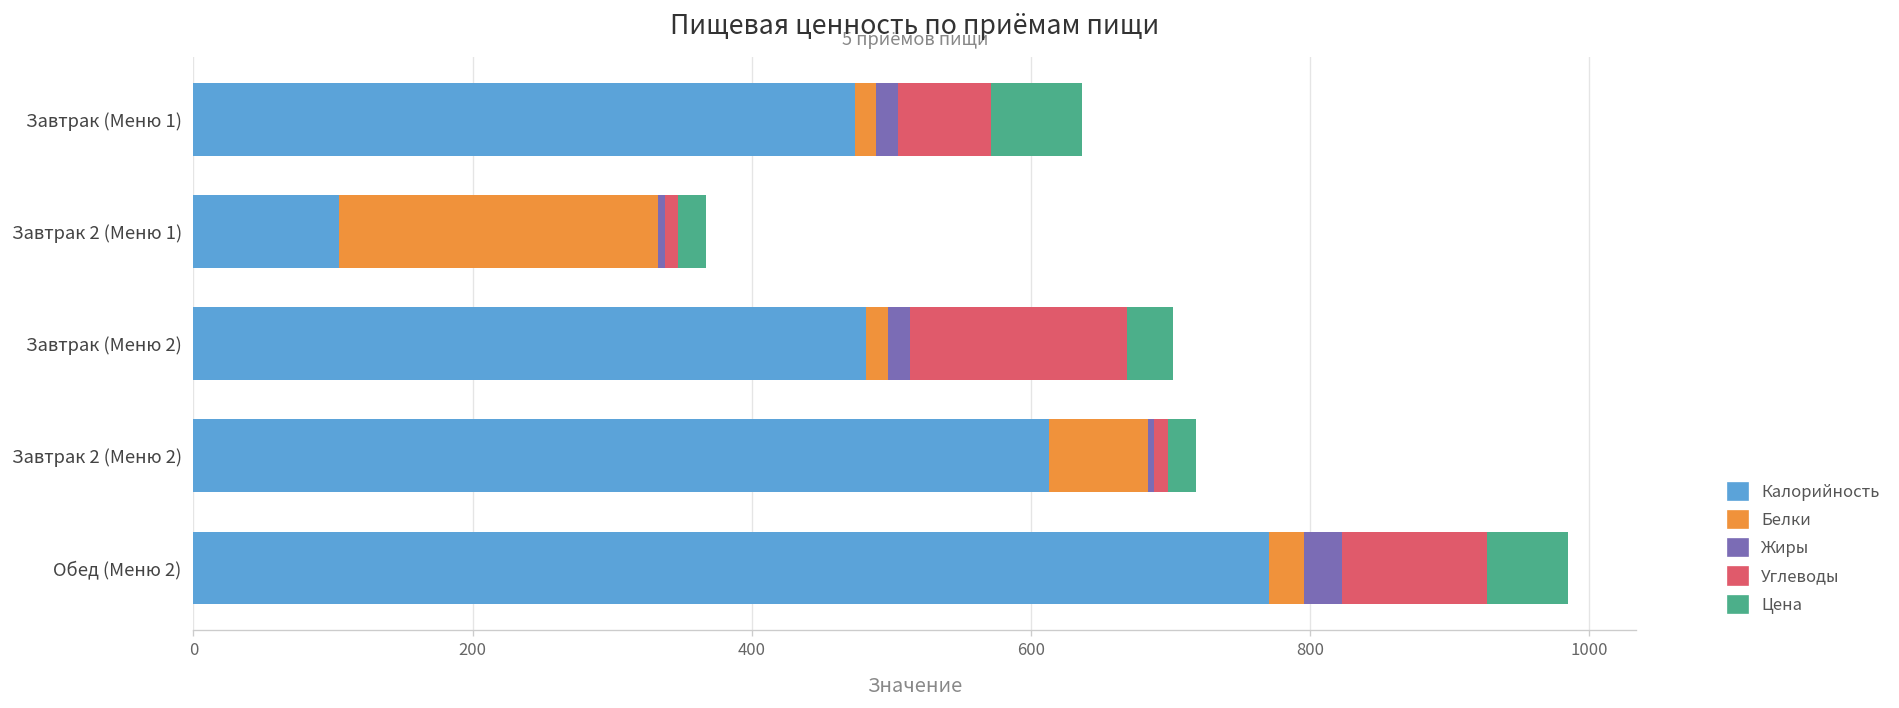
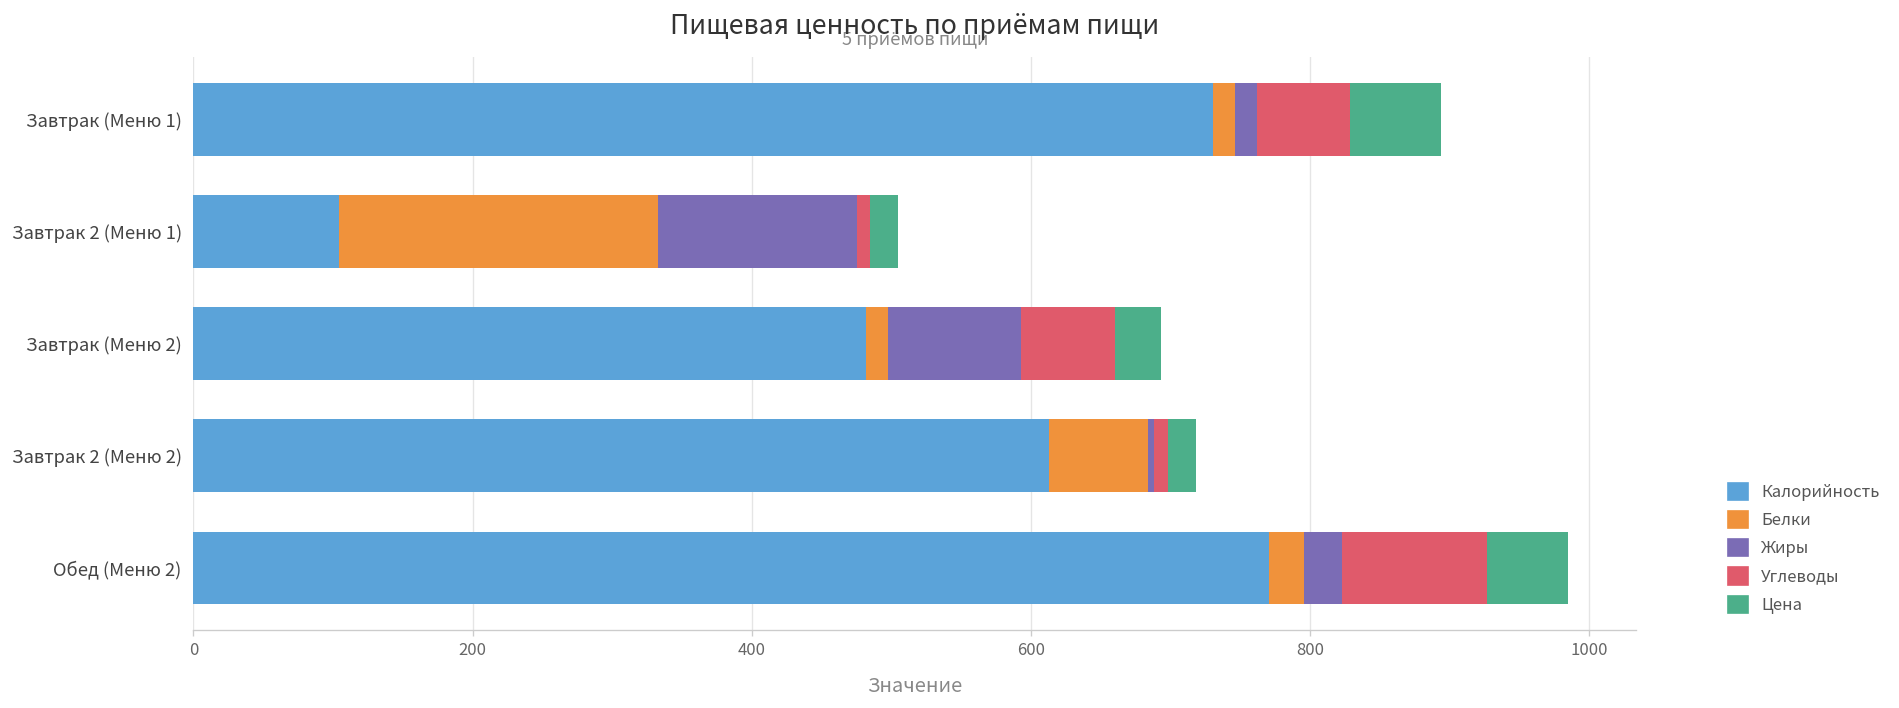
  {
    "Калорийность": {
-     "Завтрак (Меню 1)": 474,
+     "Завтрак (Меню 1)": 731,
      "Завтрак 2 (Меню 1)": 104,
      "Завтрак (Меню 2)": 482,
      "Завтрак 2 (Меню 2)": 613,
      "Обед (Меню 2)": 770
    },
    "Белки": {
      "Завтрак (Меню 1)": 15,
      "Завтрак 2 (Меню 1)": 229,
      "Завтрак (Меню 2)": 15,
      "Завтрак 2 (Меню 2)": 71,
      "Обед (Меню 2)": 25
    },
    "Жиры": {
      "Завтрак (Меню 1)": 16,
-     "Завтрак 2 (Меню 1)": 5,
-     "Завтрак (Меню 2)": 16,
+     "Завтрак 2 (Меню 1)": 143,
+     "Завтрак (Меню 2)": 96,
      "Завтрак 2 (Меню 2)": 5,
      "Обед (Меню 2)": 27
    },
    "Углеводы": {
      "Завтрак (Меню 1)": 67,
      "Завтрак 2 (Меню 1)": 9,
-     "Завтрак (Меню 2)": 156,
+     "Завтрак (Меню 2)": 67,
      "Завтрак 2 (Меню 2)": 9,
      "Обед (Меню 2)": 104
    },
    "Цена": {
      "Завтрак (Меню 1)": 65,
      "Завтрак 2 (Меню 1)": 20,
      "Завтрак (Меню 2)": 33,
      "Завтрак 2 (Меню 2)": 20,
      "Обед (Меню 2)": 58
    }
  }
